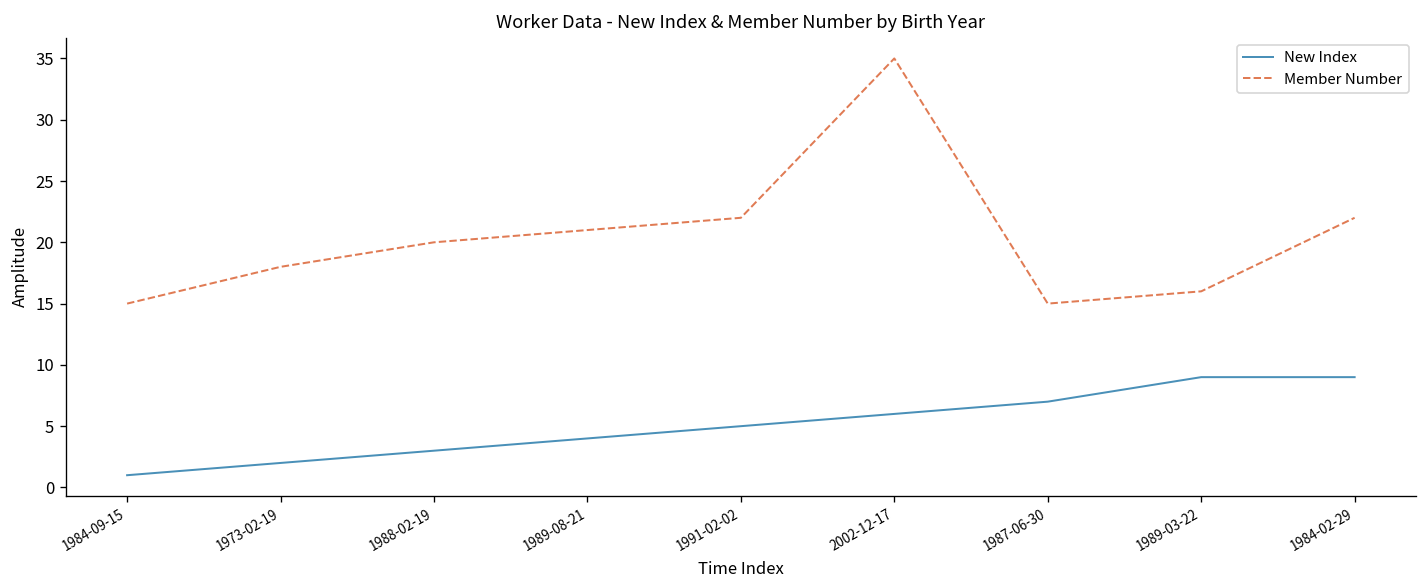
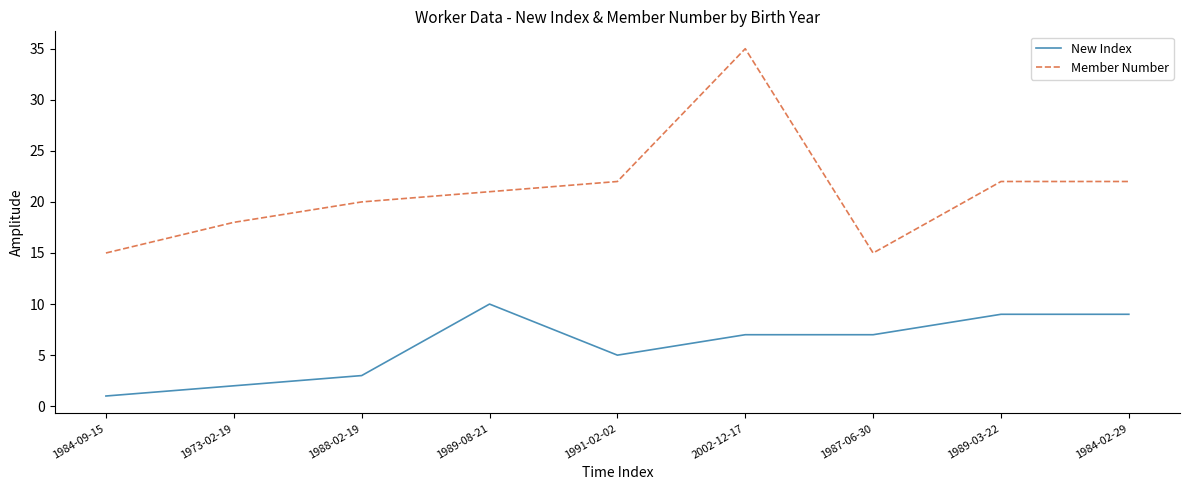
  {
    "New Index": {
      "1984-09-15": 1,
      "1973-02-19": 2,
      "1988-02-19": 3,
-     "1989-08-21": 4,
+     "1989-08-21": 10,
      "1991-02-02": 5,
-     "2002-12-17": 6,
+     "2002-12-17": 7,
      "1987-06-30": 7,
      "1989-03-22": 9,
      "1984-02-29": 9
    },
    "Member Number": {
      "1984-09-15": 15,
      "1973-02-19": 18,
      "1988-02-19": 20,
      "1989-08-21": 21,
      "1991-02-02": 22,
      "2002-12-17": 35,
      "1987-06-30": 15,
-     "1989-03-22": 16,
+     "1989-03-22": 22,
      "1984-02-29": 22
    }
  }
